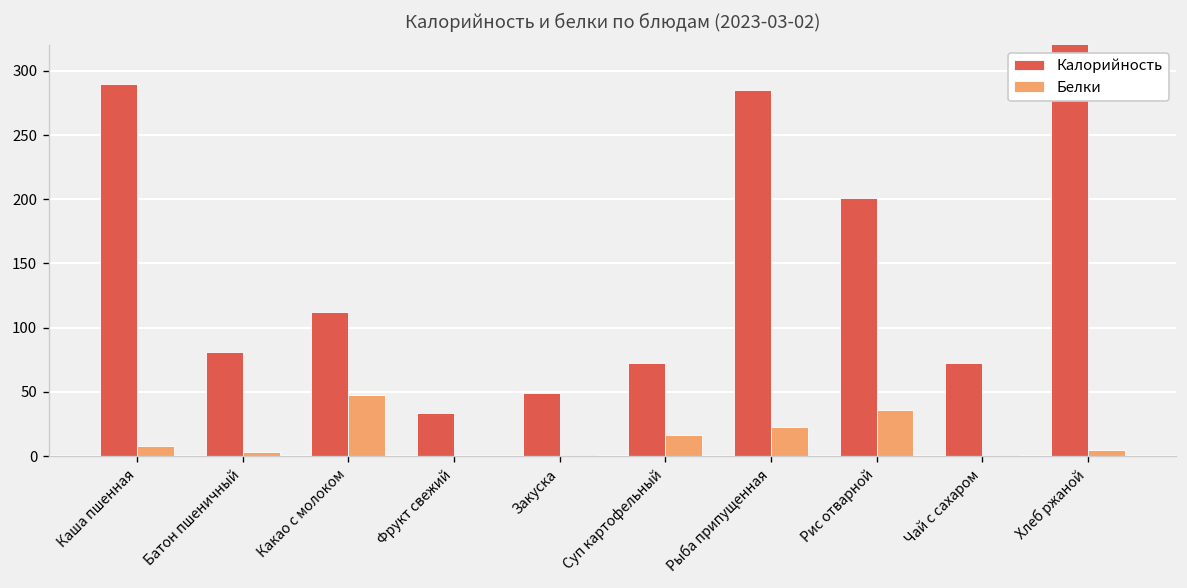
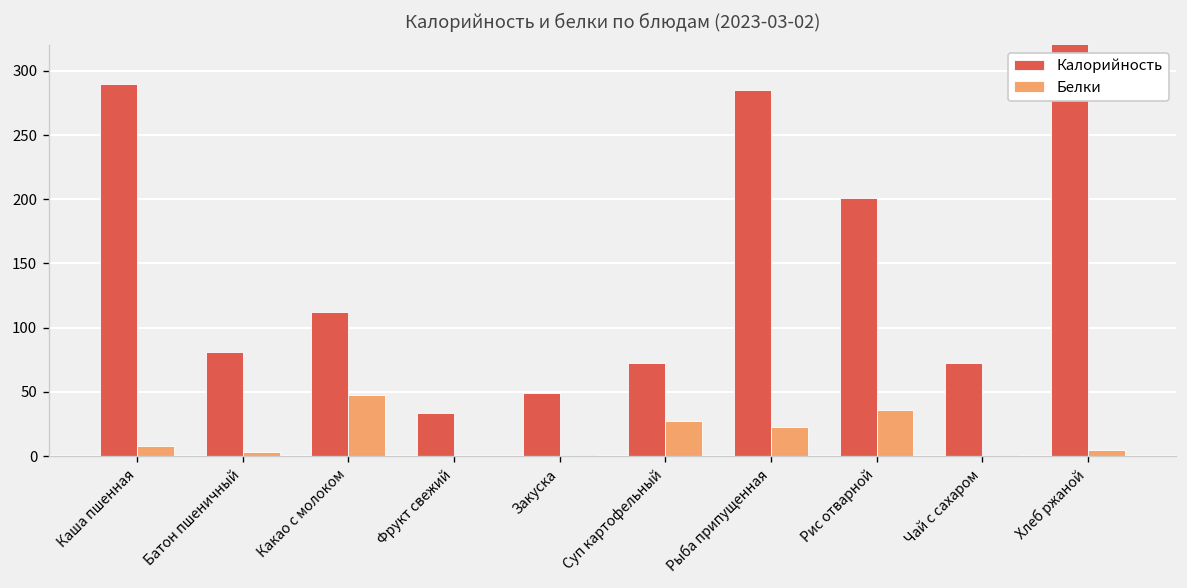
  {
    "Калорийность": {
      "Каша пшенная": 290,
      "Батон пшеничный": 81,
      "Какао с молоком": 112,
      "Фрукт свежий": 33,
      "Закуска": 49,
      "Суп картофельный": 72,
      "Рыба припущенная": 285,
      "Рис отварной": 201,
      "Чай с сахаром": 73
    },
    "Белки": {
      "Каша пшенная": 8,
      "Батон пшеничный": 3,
      "Какао с молоком": 48,
-     "Суп картофельный": 16,
+     "Суп картофельный": 28,
      "Рыба припущенная": 22,
      "Рис отварной": 36,
      "Хлеб ржаной": 4
    }
  }
